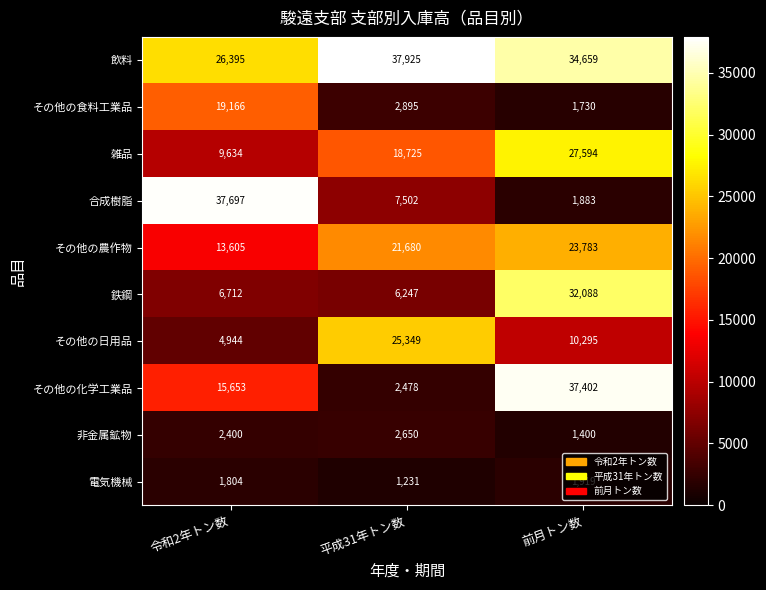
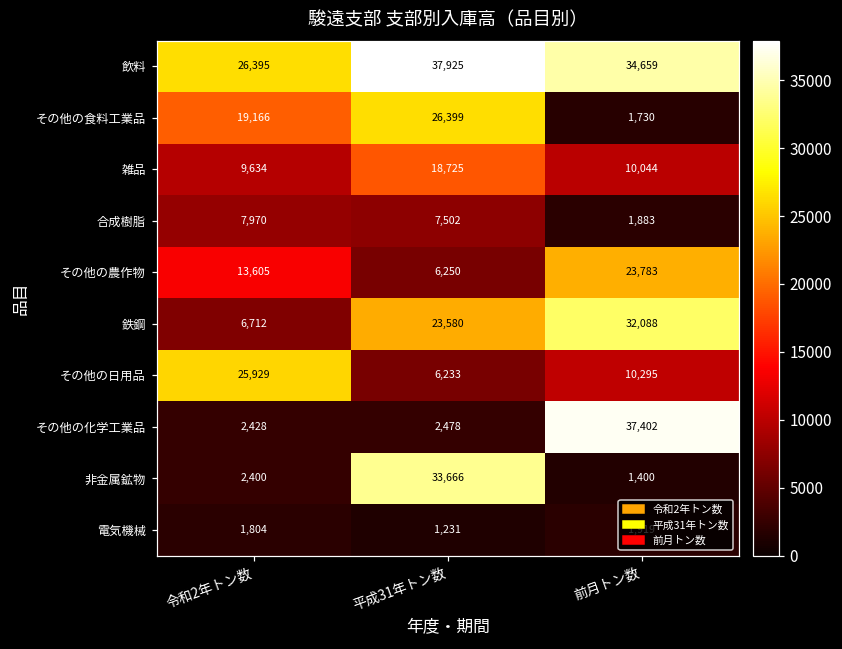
  {
    "飲料": {
      "令和2年トン数": "26,395",
      "平成31年トン数": "37,925",
      "前月トン数": "34,659"
    },
    "その他の食料工業品": {
      "令和2年トン数": "19,166",
-     "平成31年トン数": "2,895",
+     "平成31年トン数": "26,399",
      "前月トン数": "1,730"
    },
    "雑品": {
      "令和2年トン数": "9,634",
      "平成31年トン数": "18,725",
-     "前月トン数": "27,594"
+     "前月トン数": "10,044"
    },
    "合成樹脂": {
-     "令和2年トン数": "37,697",
+     "令和2年トン数": "7,970",
      "平成31年トン数": "7,502",
      "前月トン数": "1,883"
    },
    "その他の農作物": {
      "令和2年トン数": "13,605",
-     "平成31年トン数": "21,680",
+     "平成31年トン数": "6,250",
      "前月トン数": "23,783"
    },
    "鉄鋼": {
      "令和2年トン数": "6,712",
-     "平成31年トン数": "6,247",
+     "平成31年トン数": "23,580",
      "前月トン数": "32,088"
    },
    "その他の日用品": {
-     "令和2年トン数": "4,944",
-     "平成31年トン数": "25,349",
+     "令和2年トン数": "25,929",
+     "平成31年トン数": "6,233",
      "前月トン数": "10,295"
    },
    "その他の化学工業品": {
-     "令和2年トン数": "15,653",
+     "令和2年トン数": "2,428",
      "平成31年トン数": "2,478",
      "前月トン数": "37,402"
    },
    "非金属鉱物": {
      "令和2年トン数": "2,400",
-     "平成31年トン数": "2,650",
+     "平成31年トン数": "33,666",
      "前月トン数": "1,400"
    },
    "電気機械": {
      "令和2年トン数": "1,804",
      "平成31年トン数": "1,231"
    }
  }
